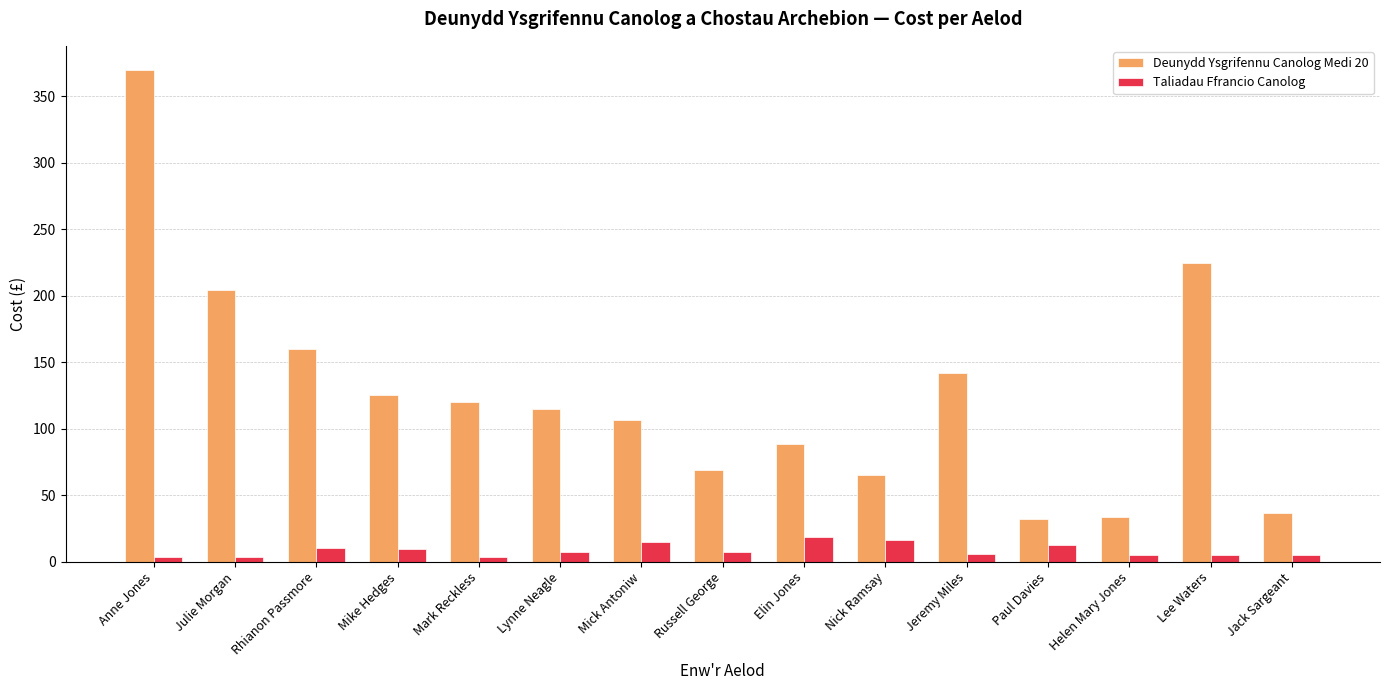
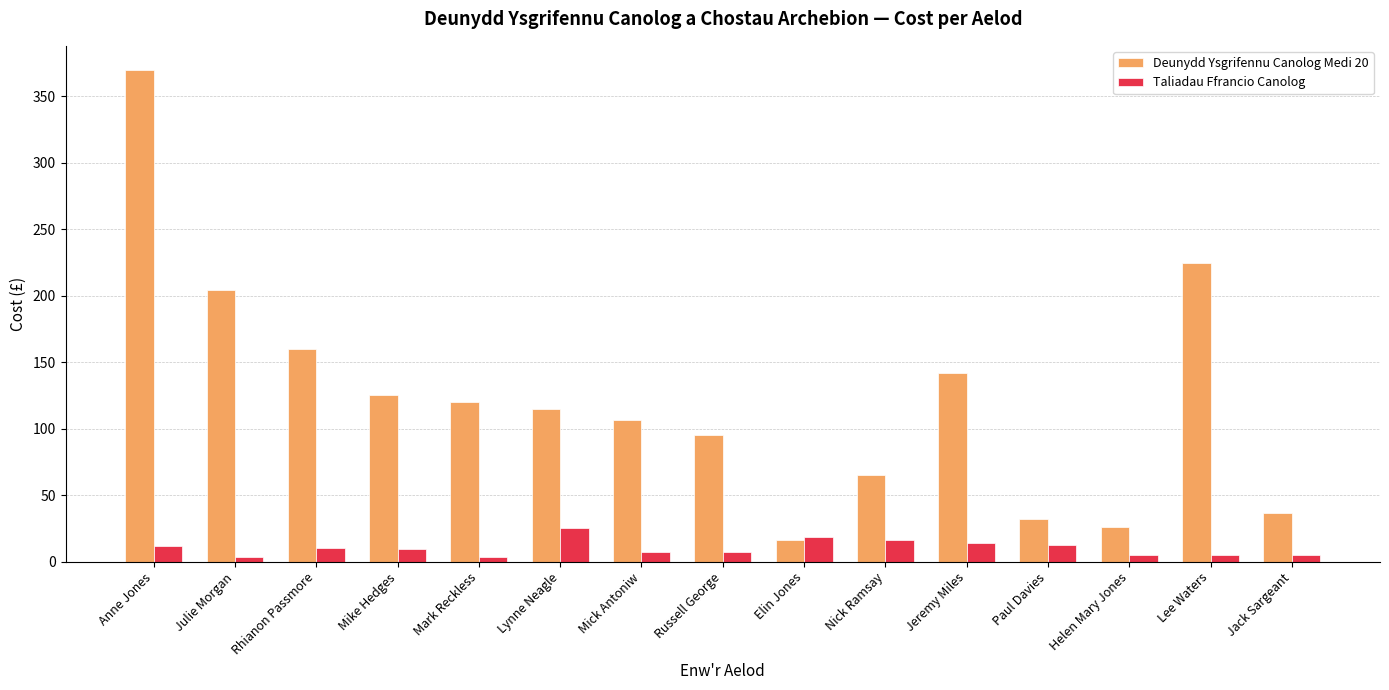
  {
    "Deunydd Ysgrifennu Canolog Medi 20": {
      "Anne Jones": 369,
      "Julie Morgan": 204,
      "Rhianon Passmore": 160,
      "Mike Hedges": 126,
      "Mark Reckless": 120,
      "Lynne Neagle": 115,
      "Mick Antoniw": 106,
-     "Russell George": 69,
-     "Elin Jones": 88,
+     "Russell George": 95,
+     "Elin Jones": 16,
      "Nick Ramsay": 65,
      "Jeremy Miles": 142,
      "Paul Davies": 32,
-     "Helen Mary Jones": 34,
+     "Helen Mary Jones": 26,
      "Lee Waters": 224,
      "Jack Sargeant": 37
    },
    "Taliadau Ffrancio Canolog": {
-     "Anne Jones": 4,
+     "Anne Jones": 12,
      "Julie Morgan": 4,
      "Rhianon Passmore": 10,
      "Mike Hedges": 10,
      "Mark Reckless": 3,
-     "Lynne Neagle": 8,
-     "Mick Antoniw": 15,
+     "Lynne Neagle": 25,
+     "Mick Antoniw": 7,
      "Russell George": 7,
      "Elin Jones": 18,
      "Nick Ramsay": 16,
-     "Jeremy Miles": 6,
+     "Jeremy Miles": 14,
      "Paul Davies": 12,
      "Helen Mary Jones": 5,
      "Lee Waters": 5,
      "Jack Sargeant": 5
    }
  }
